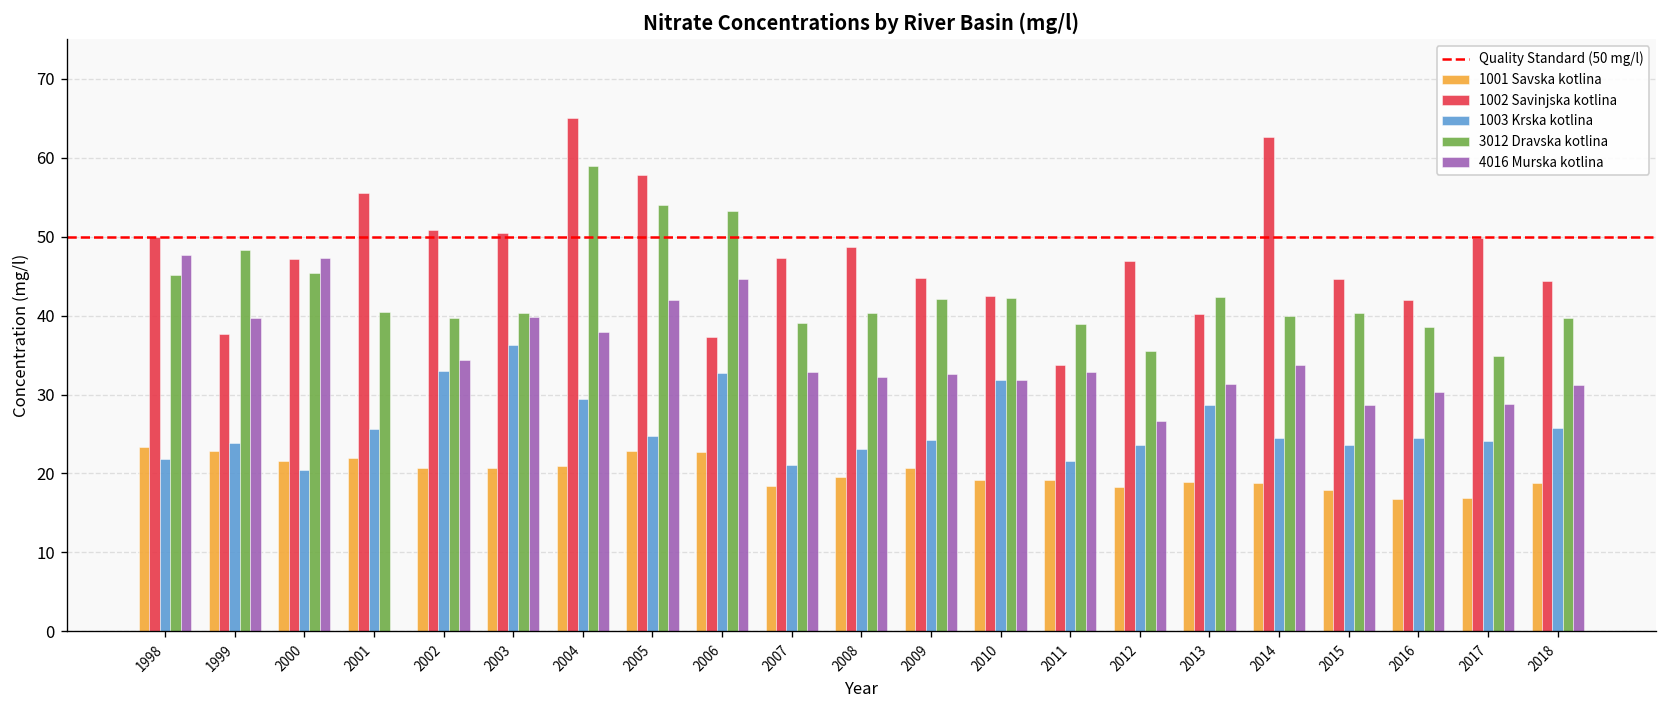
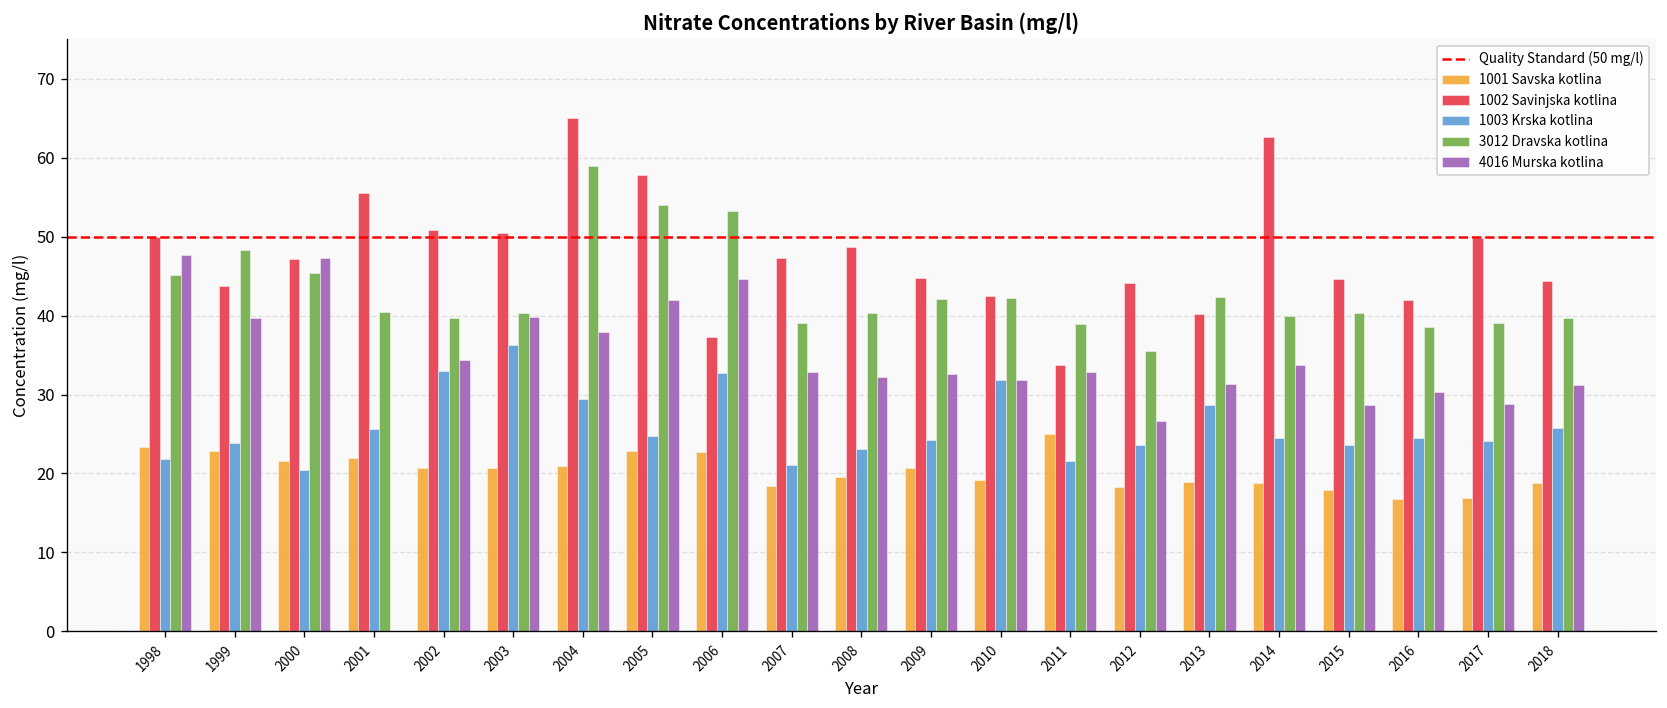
  {
    "1001 Savska kotlina": {
      "1998": 23,
      "1999": 23,
      "2000": 22,
      "2001": 22,
      "2002": 21,
      "2003": 21,
      "2004": 21,
      "2005": 23,
      "2006": 23,
      "2007": 18,
      "2008": 20,
      "2009": 21,
      "2010": 19,
-     "2011": 19,
+     "2011": 25,
      "2012": 18,
      "2013": 19,
      "2014": 19,
      "2015": 18,
      "2016": 17,
      "2017": 17,
      "2018": 19
    },
    "1002 Savinjska kotlina": {
      "1998": 50,
-     "1999": 38,
+     "1999": 44,
      "2000": 47,
      "2001": 55,
      "2002": 51,
      "2003": 50,
      "2004": 65,
      "2005": 58,
      "2006": 37,
      "2007": 47,
      "2008": 49,
      "2009": 45,
      "2010": 43,
      "2011": 34,
-     "2012": 47,
+     "2012": 44,
      "2013": 40,
      "2014": 63,
      "2015": 45,
      "2016": 42,
      "2017": 50,
      "2018": 44
    },
    "1003 Krska kotlina": {
      "1998": 22,
      "1999": 24,
      "2000": 20,
      "2001": 26,
      "2002": 33,
      "2003": 36,
      "2004": 29,
      "2005": 25,
      "2006": 33,
      "2007": 21,
      "2008": 23,
      "2009": 24,
      "2010": 32,
      "2011": 22,
      "2012": 24,
      "2013": 29,
      "2014": 25,
      "2015": 24,
      "2016": 25,
      "2017": 24,
      "2018": 26
    },
    "3012 Dravska kotlina": {
      "1998": 45,
      "1999": 48,
      "2000": 45,
      "2001": 40,
      "2002": 40,
      "2003": 40,
      "2004": 59,
      "2005": 54,
      "2006": 53,
      "2007": 39,
      "2008": 40,
      "2009": 42,
      "2010": 42,
      "2011": 39,
      "2012": 36,
      "2013": 42,
      "2014": 40,
      "2015": 40,
      "2016": 39,
-     "2017": 35,
+     "2017": 39,
      "2018": 40
    }
  }
